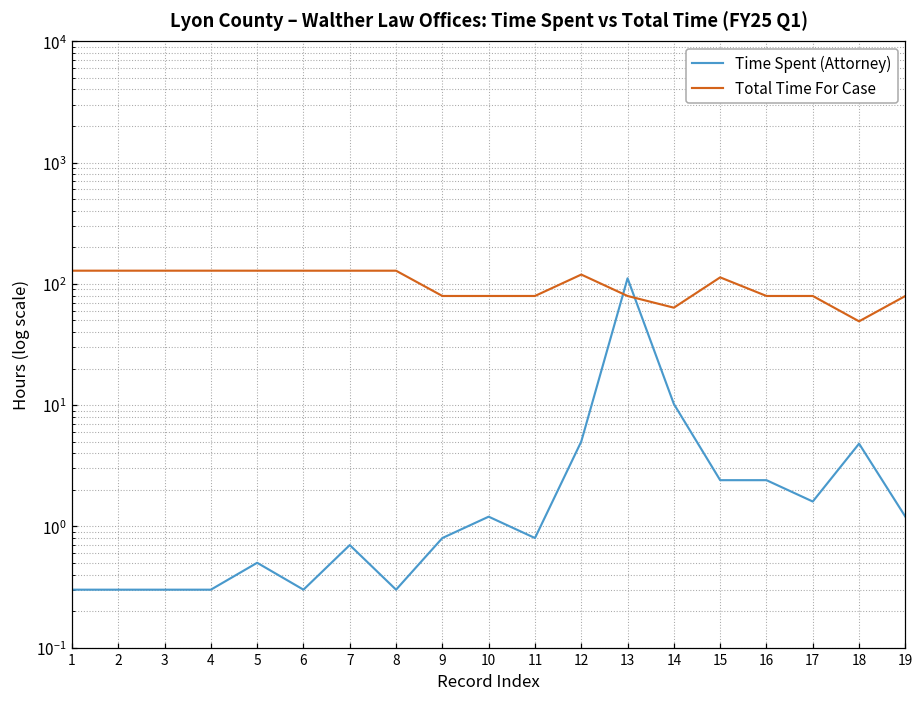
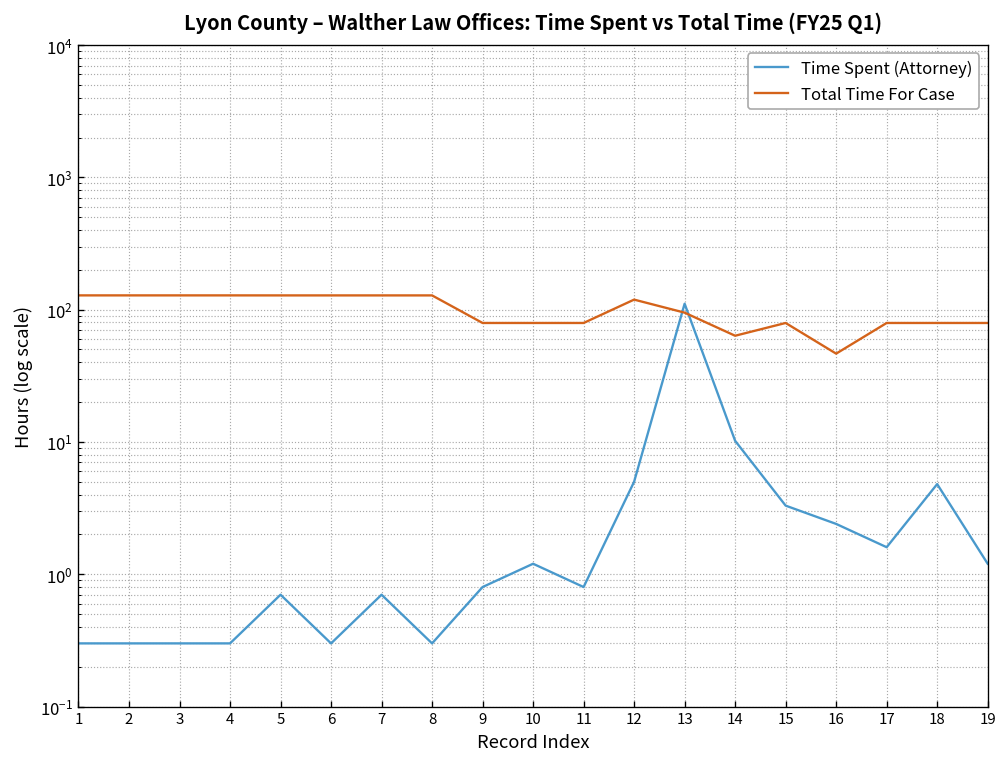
  {
    "Time Spent (Attorney)": {
      "1": 0.3,
      "2": 0.3,
      "3": 0.3,
      "4": 0.3,
-     "5": 0.5,
+     "5": 0.7,
      "6": 0.3,
      "7": 0.7,
      "8": 0.3,
      "9": 0.8,
      "10": 1.2,
      "11": 0.8,
      "12": 5,
      "13": 110,
      "14": 10,
-     "15": 2.4,
+     "15": 3.3,
      "16": 2.4,
      "17": 1.6,
      "18": 5,
      "19": 1.2
    },
    "Total Time For Case": {
      "1": 130,
      "2": 130,
      "3": 130,
      "4": 130,
      "5": 130,
      "6": 130,
      "7": 130,
      "8": 130,
      "9": 80,
      "10": 80,
      "11": 80,
      "12": 120,
-     "13": 80,
+     "13": 90,
      "14": 60,
-     "15": 110,
-     "16": 80,
+     "15": 80,
+     "16": 47,
      "17": 80,
-     "18": 50,
+     "18": 80,
      "19": 80
    }
  }
